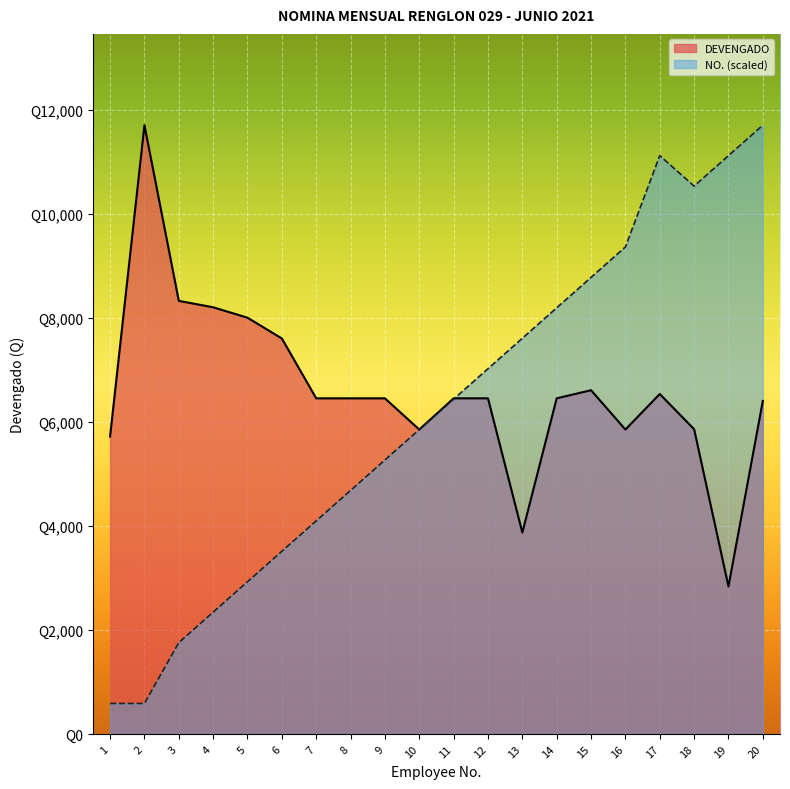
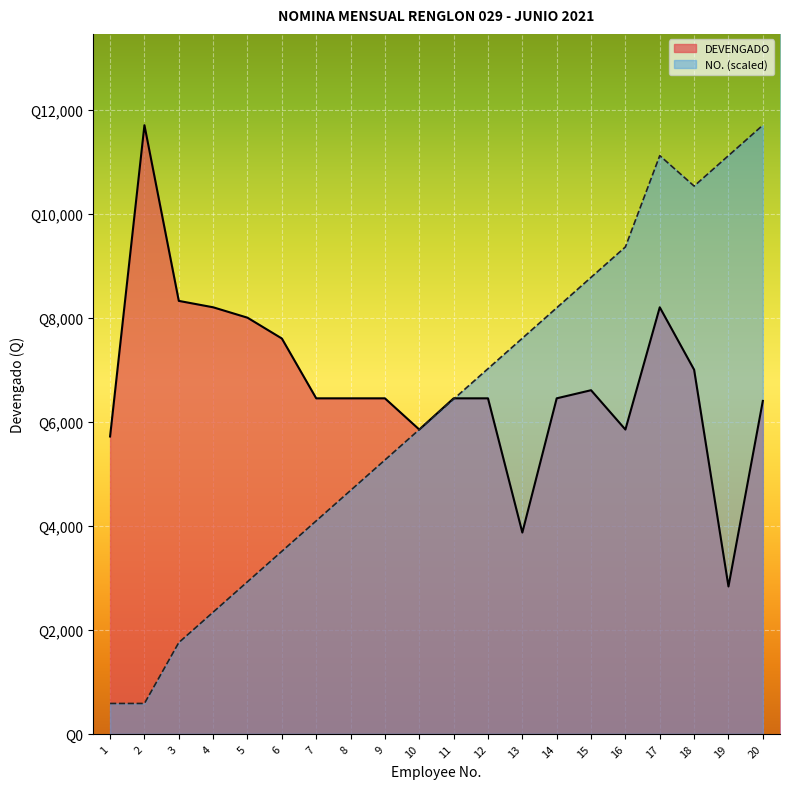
  {
    "DEVENGADO": {
      "1": "Q5,700",
      "2": "Q11,700",
      "3": "Q8,300",
      "4": "Q8,200",
      "5": "Q8,000",
      "6": "Q7,600",
      "7": "Q6,500",
      "8": "Q6,500",
      "9": "Q6,500",
      "12": "Q6,500",
      "13": "Q3,900",
      "14": "Q6,500",
      "15": "Q6,600",
      "16": "Q5,900",
-     "17": "Q6,500",
-     "18": "Q5,900",
+     "17": "Q8,200",
+     "18": "Q7,000",
      "19": "Q2,800",
      "20": "Q6,400"
    },
    "NO. (scaled)": {
      "1": "Q600",
      "2": "Q600",
      "3": "Q1,800",
      "4": "Q2,300",
      "5": "Q2,900",
      "6": "Q3,500",
      "7": "Q4,100",
      "8": "Q4,700",
      "9": "Q5,300",
      "12": "Q7,000",
      "13": "Q7,600",
      "14": "Q8,200",
      "15": "Q8,800",
      "16": "Q9,400",
      "17": "Q11,100",
      "18": "Q10,500",
      "19": "Q11,100",
      "20": "Q11,700"
    }
  }
